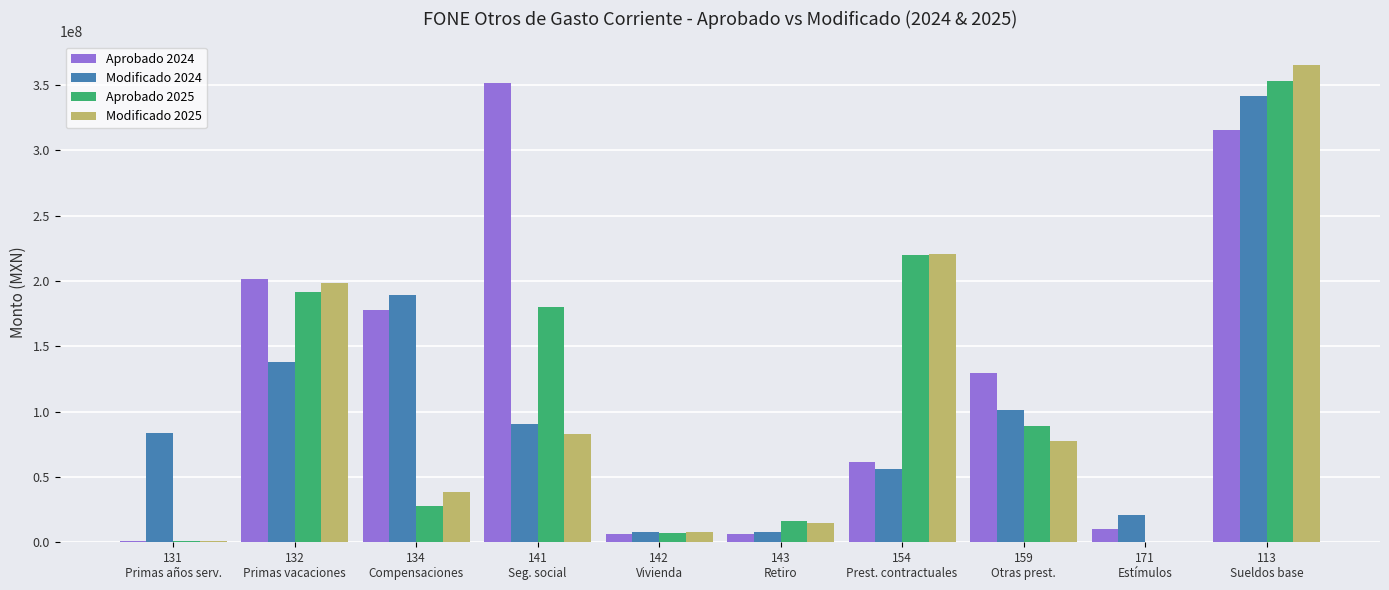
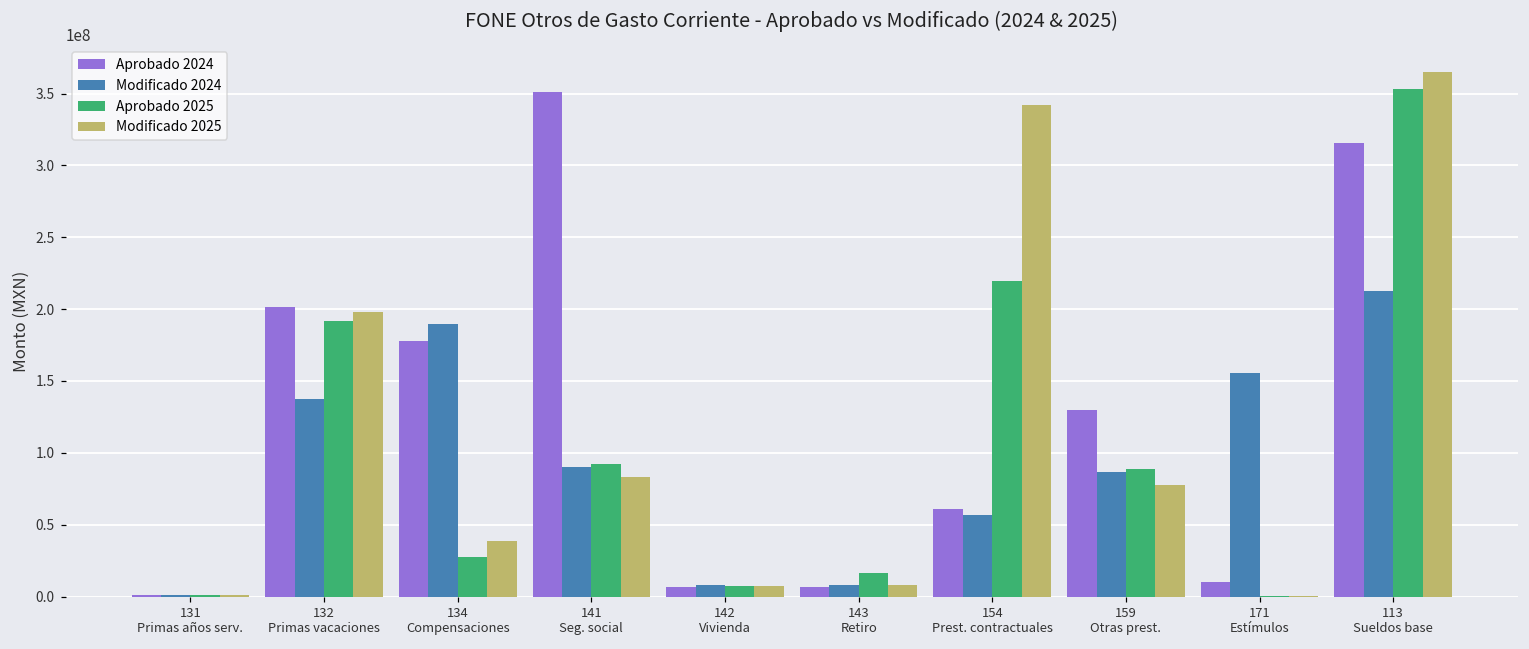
  {
    "Aprobado 2024": {
      "132 Primas vacaciones": 201000000,
      "134 Compensaciones": 178000000,
      "141 Seg. social": 351000000,
      "142 Vivienda": 6000000,
      "143 Retiro": 6000000,
      "154 Prest. contractuales": 61000000,
      "159 Otras prest.": 129000000,
      "171 Estímulos": 10000000,
      "113 Sueldos base": 316000000
    },
    "Modificado 2024": {
-     "131 Primas años serv.": 83000000,
+     "131 Primas años serv.": 1000000,
      "132 Primas vacaciones": 138000000,
      "134 Compensaciones": 189000000,
      "141 Seg. social": 90000000,
      "142 Vivienda": 8000000,
      "143 Retiro": 8000000,
      "154 Prest. contractuales": 56000000,
-     "159 Otras prest.": 101000000,
-     "171 Estímulos": 21000000,
-     "113 Sueldos base": 341000000
+     "159 Otras prest.": 87000000,
+     "171 Estímulos": 156000000,
+     "113 Sueldos base": 212000000
    },
    "Aprobado 2025": {
      "132 Primas vacaciones": 191000000,
      "134 Compensaciones": 28000000,
-     "141 Seg. social": 180000000,
+     "141 Seg. social": 92000000,
      "142 Vivienda": 7000000,
      "143 Retiro": 16000000,
      "154 Prest. contractuales": 220000000,
      "159 Otras prest.": 89000000,
      "113 Sueldos base": 353000000
    },
    "Modificado 2025": {
      "132 Primas vacaciones": 198000000,
      "134 Compensaciones": 39000000,
      "141 Seg. social": 83000000,
      "142 Vivienda": 8000000,
-     "143 Retiro": 15000000,
-     "154 Prest. contractuales": 220000000,
+     "143 Retiro": 8000000,
+     "154 Prest. contractuales": 342000000,
      "159 Otras prest.": 78000000,
      "113 Sueldos base": 365000000
    }
  }
